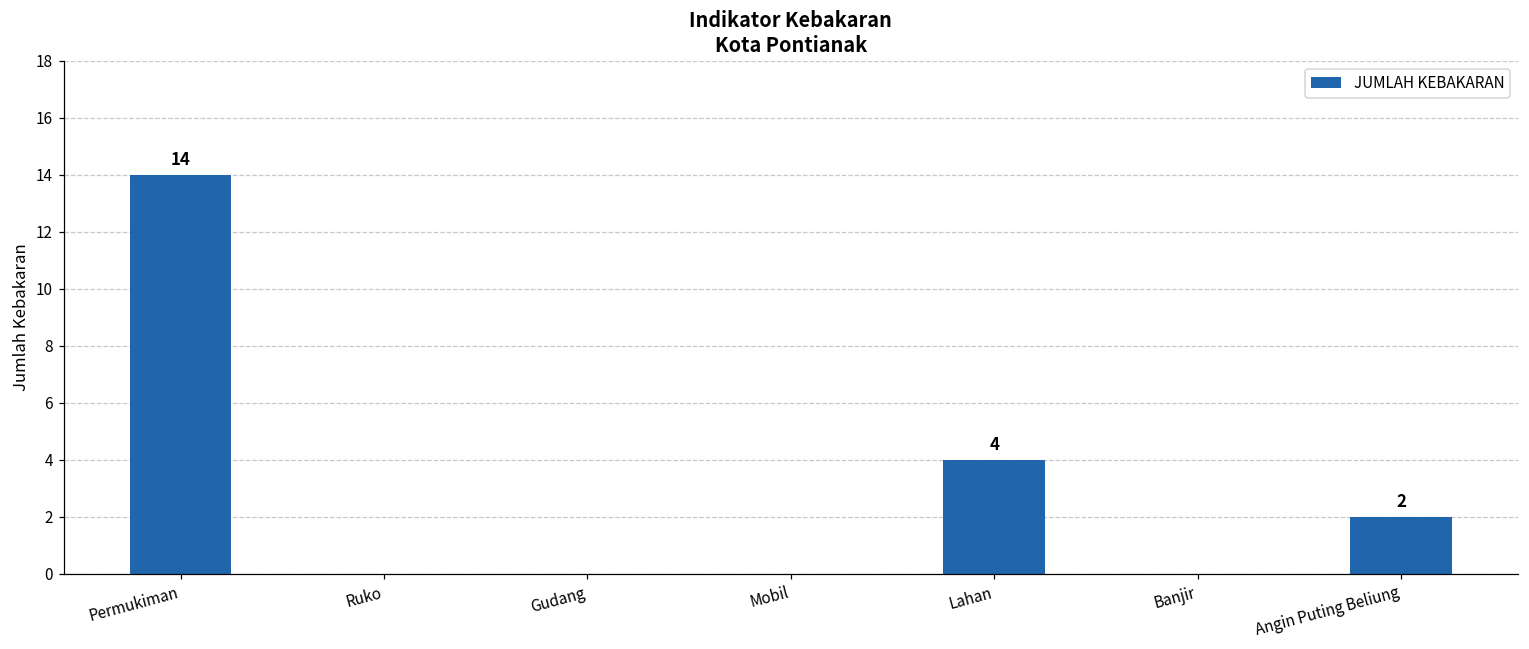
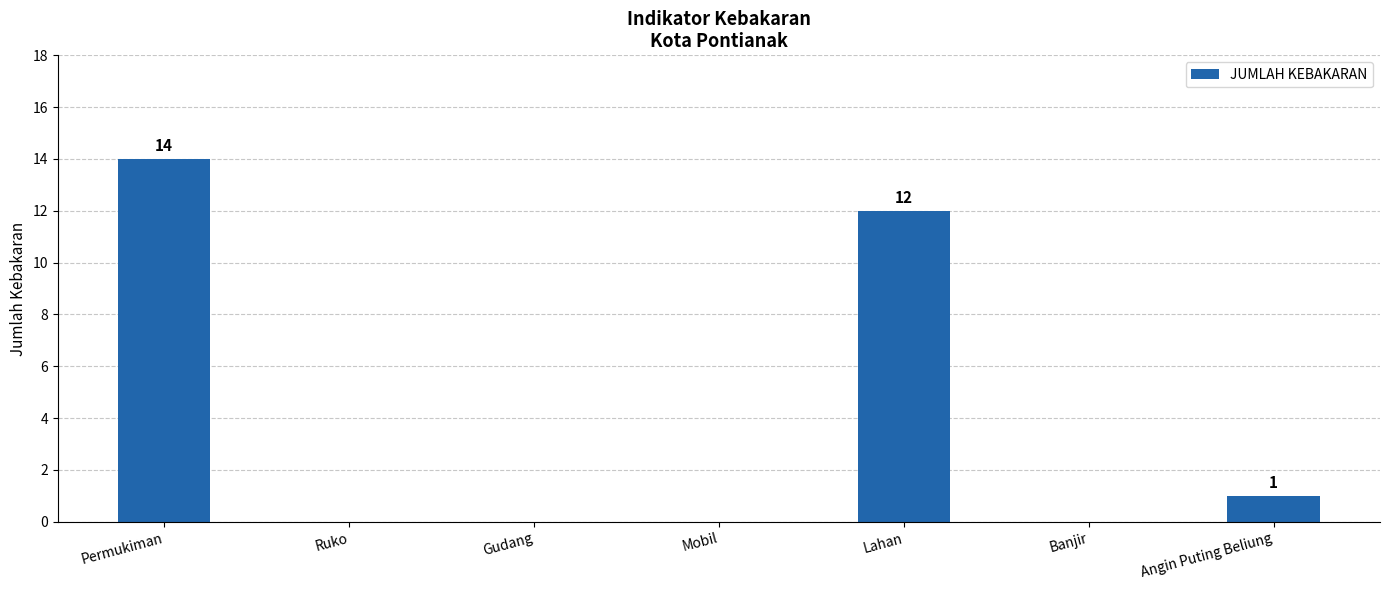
  {
    "Permukiman": 14,
-   "Lahan": 4,
-   "Angin Puting Beliung": 2
+   "Lahan": 12,
+   "Angin Puting Beliung": 1
  }
